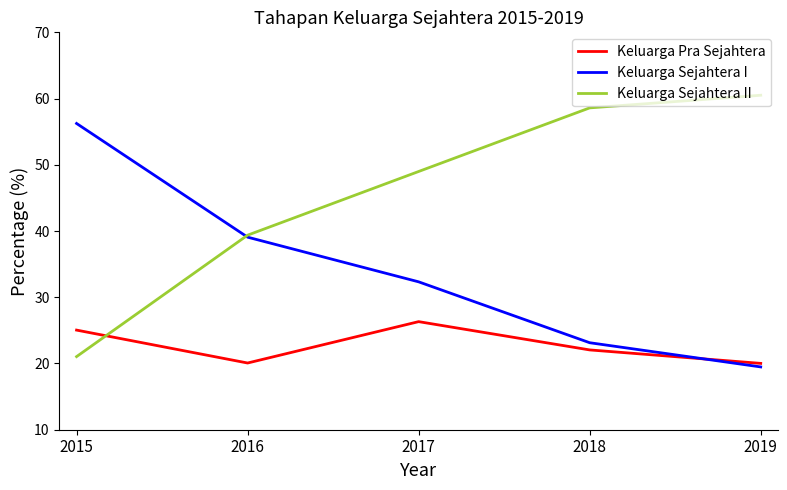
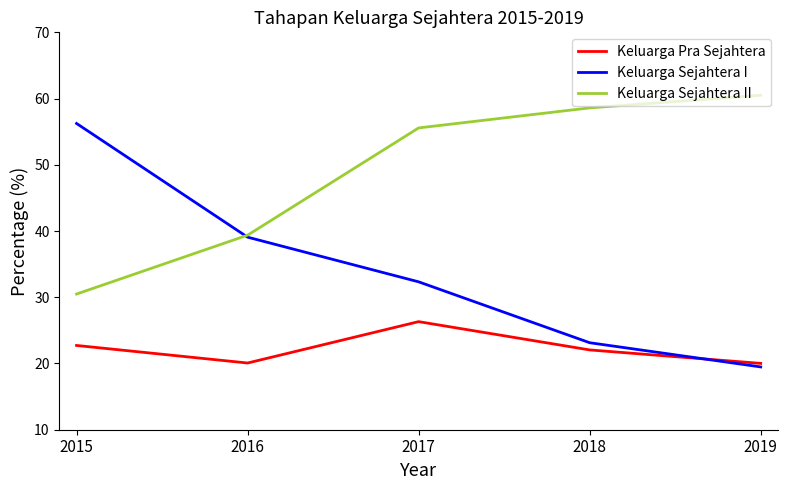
  {
    "Keluarga Pra Sejahtera": {
-     "2015": 25,
+     "2015": 23,
      "2016": 20,
      "2017": 26,
      "2018": 22,
      "2019": 20
    },
    "Keluarga Sejahtera I": {
      "2015": 56,
      "2017": 32,
      "2018": 23,
      "2019": 19
    },
    "Keluarga Sejahtera II": {
-     "2015": 21,
-     "2017": 49,
+     "2015": 30,
+     "2017": 56,
      "2018": 59
    }
  }
